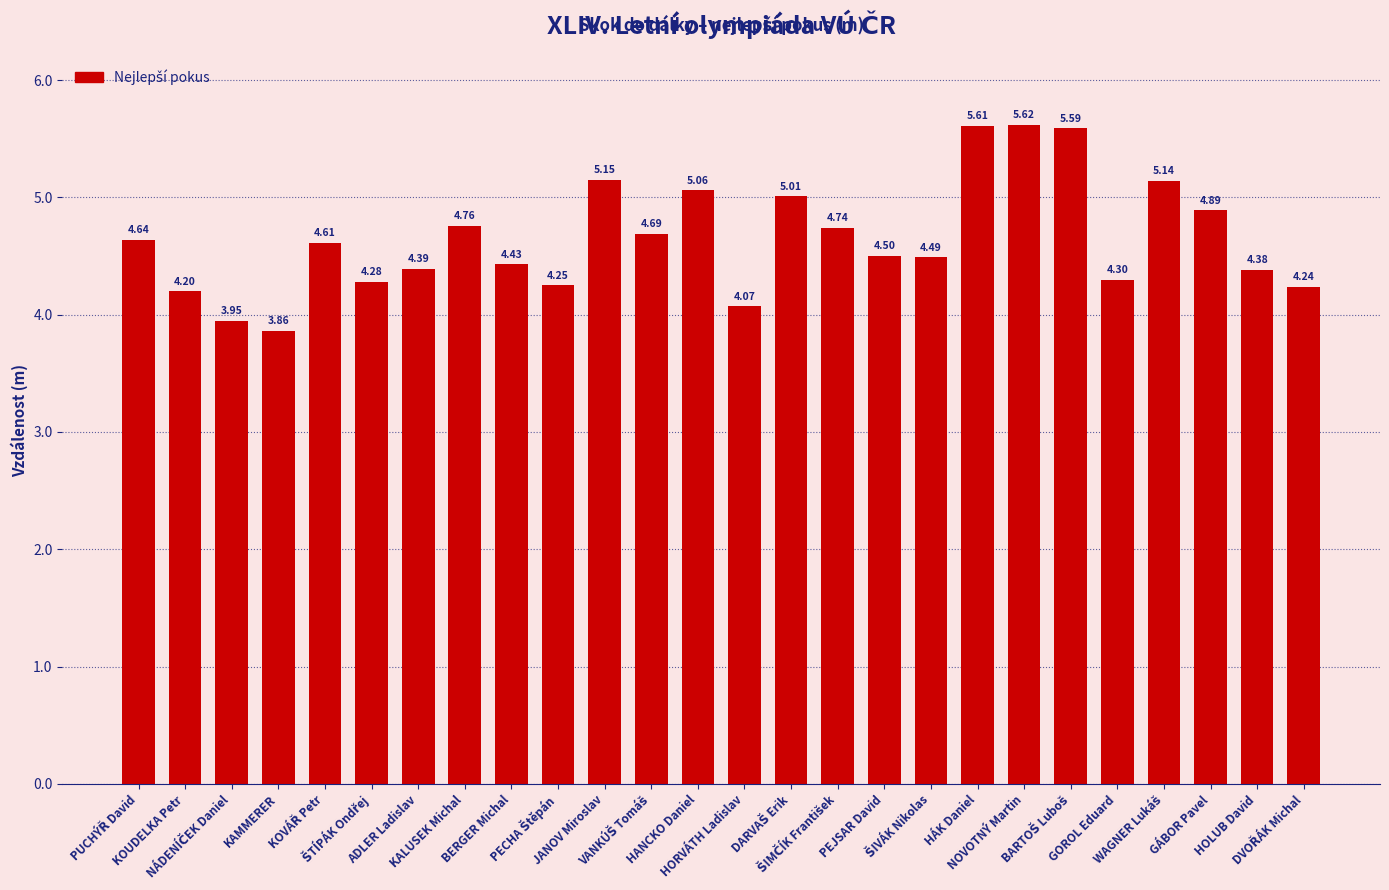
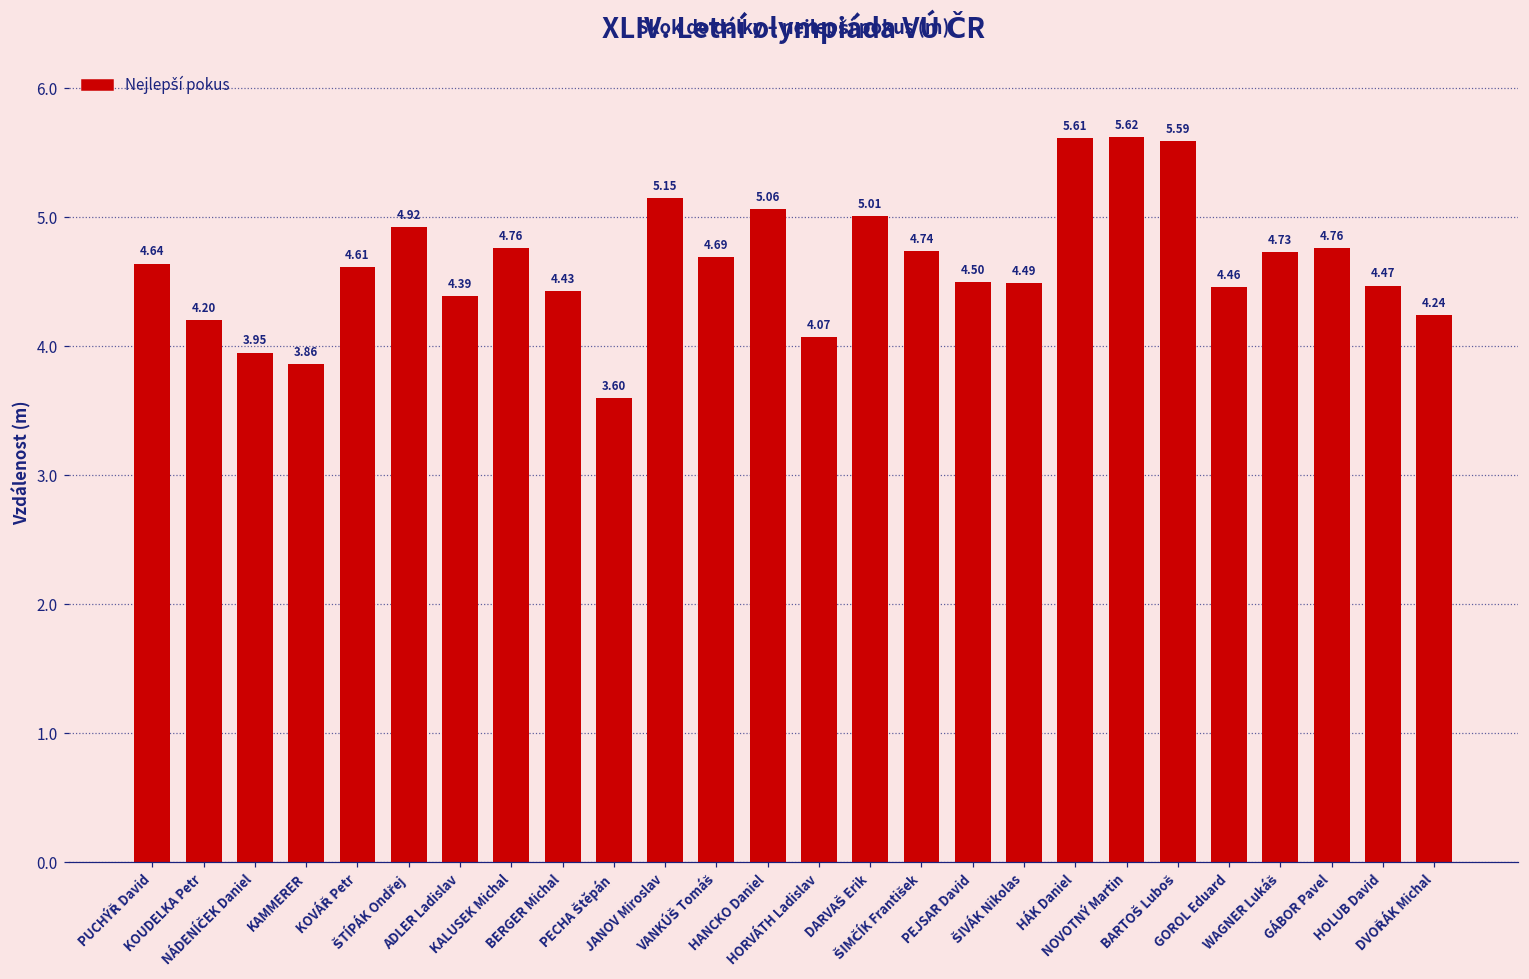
  {
    "PUCHÝŘ David": 4.64,
    "KOUDELKA Petr": 4.20,
    "NÁDENÍČEK Daniel": 3.95,
    "KAMMERER": 3.86,
    "KOVÁŘ Petr": 4.61,
-   "ŠTÍPÁK Ondřej": 4.28,
+   "ŠTÍPÁK Ondřej": 4.92,
    "ADLER Ladislav": 4.39,
    "KALUSEK Michal": 4.76,
    "BERGER Michal": 4.43,
-   "PECHA Štěpán": 4.25,
+   "PECHA Štěpán": 3.60,
    "JANOV Miroslav": 5.15,
    "VANKÚŠ Tomáš": 4.69,
    "HANCKO Daniel": 5.06,
    "HORVÁTH Ladislav": 4.07,
    "DARVAŠ Erik": 5.01,
    "ŠIMČÍK František": 4.74,
    "PEJSAR David": 4.50,
    "ŠIVÁK Nikolas": 4.49,
    "HÁK Daniel": 5.61,
    "NOVOTNÝ Martin": 5.62,
    "BARTOŠ Luboš": 5.59,
-   "GOROL Eduard": 4.30,
-   "WAGNER Lukáš": 5.14,
-   "GÁBOR Pavel": 4.89,
-   "HOLUB David": 4.38,
+   "GOROL Eduard": 4.46,
+   "WAGNER Lukáš": 4.73,
+   "GÁBOR Pavel": 4.76,
+   "HOLUB David": 4.47,
    "DVOŘÁK Michal": 4.24
  }
